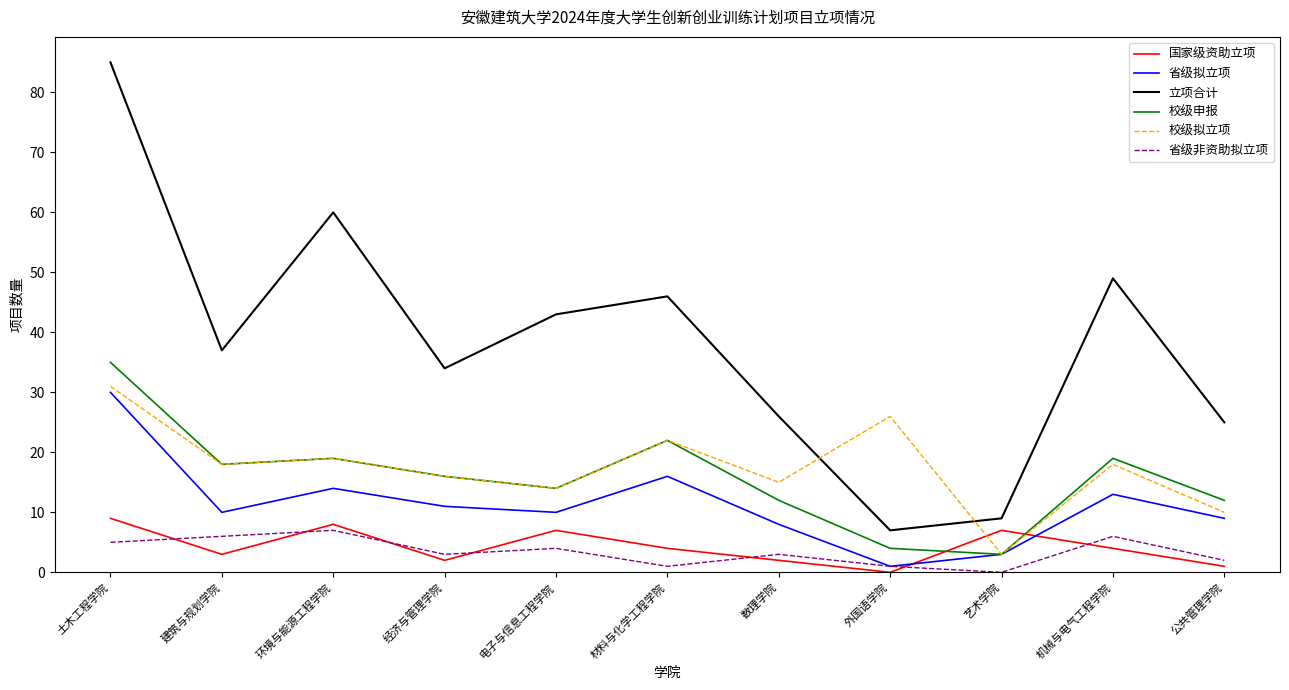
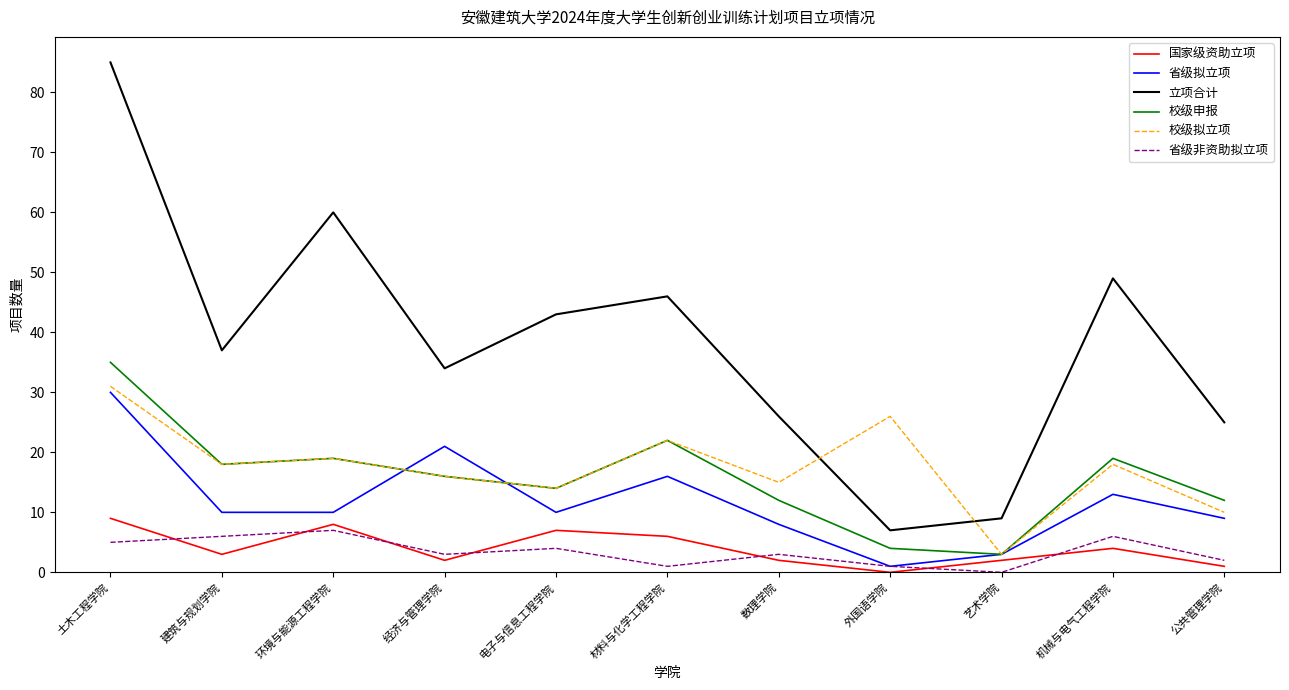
  {
    "国家级资助立项": {
      "土木工程学院": 9,
      "建筑与规划学院": 3,
      "环境与能源工程学院": 8,
      "经济与管理学院": 2,
      "电子与信息工程学院": 7,
-     "材料与化学工程学院": 4,
+     "材料与化学工程学院": 6,
      "数理学院": 2,
      "外国语学院": 0,
-     "艺术学院": 7,
+     "艺术学院": 2,
      "机械与电气工程学院": 4,
      "公共管理学院": 1
    },
    "省级拟立项": {
      "土木工程学院": 30,
      "建筑与规划学院": 10,
-     "环境与能源工程学院": 14,
-     "经济与管理学院": 11,
+     "环境与能源工程学院": 10,
+     "经济与管理学院": 21,
      "电子与信息工程学院": 10,
      "材料与化学工程学院": 16,
      "数理学院": 8,
      "机械与电气工程学院": 13,
      "公共管理学院": 9
    },
    "立项合计": {
      "土木工程学院": 85,
      "建筑与规划学院": 37,
      "环境与能源工程学院": 60,
      "经济与管理学院": 34,
      "电子与信息工程学院": 43,
      "材料与化学工程学院": 46,
      "数理学院": 26,
      "外国语学院": 7,
      "艺术学院": 9,
      "机械与电气工程学院": 49,
      "公共管理学院": 25
    },
    "校级申报": {
      "土木工程学院": 35,
      "数理学院": 12,
      "外国语学院": 4,
      "机械与电气工程学院": 19,
      "公共管理学院": 12
    },
    "校级拟立项": {
      "土木工程学院": 31,
      "数理学院": 15,
      "外国语学院": 26,
      "机械与电气工程学院": 18,
      "公共管理学院": 10
    },
    "省级非资助拟立项": {
      "土木工程学院": 5,
      "建筑与规划学院": 6,
      "环境与能源工程学院": 7,
      "经济与管理学院": 3,
      "电子与信息工程学院": 4,
      "材料与化学工程学院": 1,
      "数理学院": 3,
      "艺术学院": 0,
      "机械与电气工程学院": 6,
      "公共管理学院": 2
    }
  }
